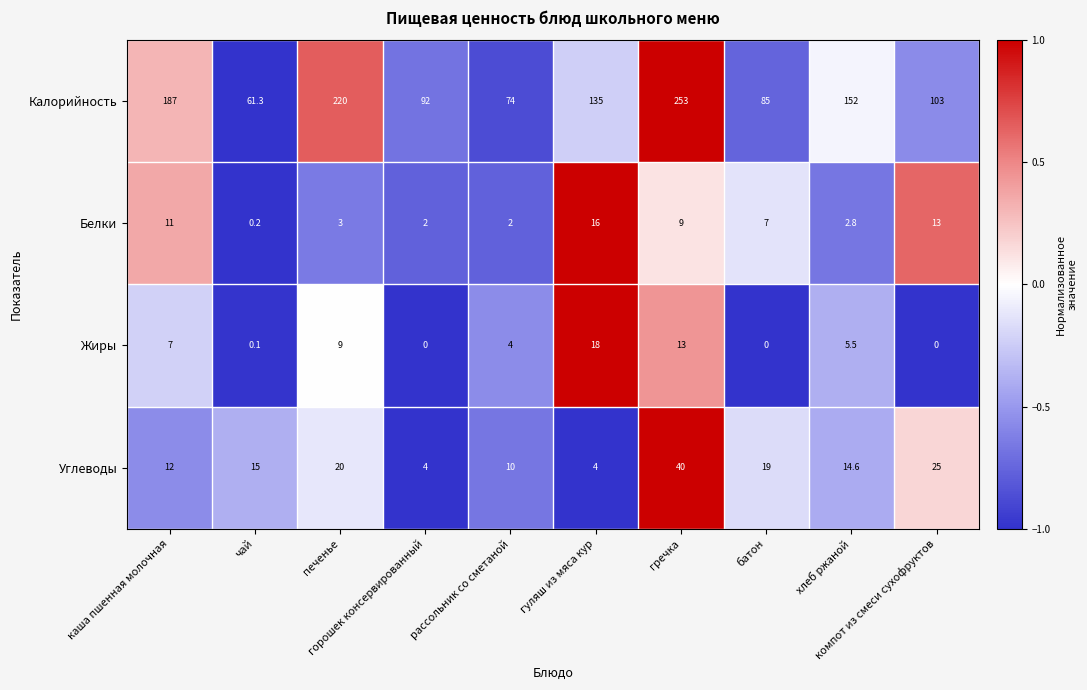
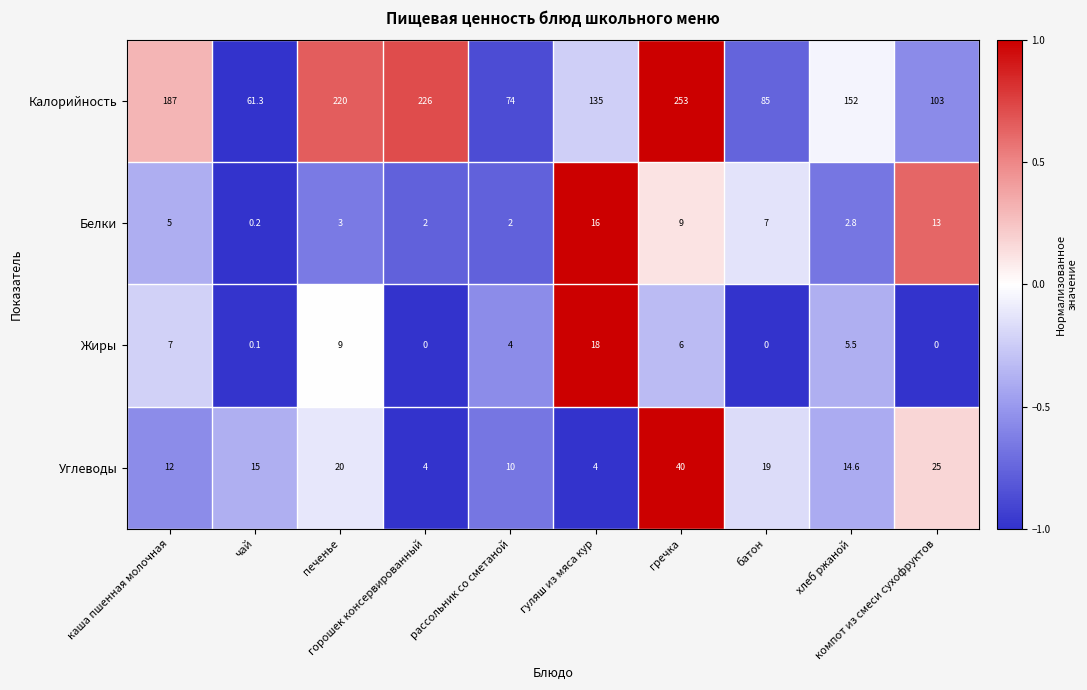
  {
    "Калорийность": {
      "каша пшенная молочная": 187,
      "чай": 61.3,
      "печенье": 220,
-     "горошек консервированный": 92,
+     "горошек консервированный": 226,
      "рассольник со сметаной": 74,
      "гуляш из мяса кур": 135,
      "гречка": 253,
      "батон": 85,
      "хлеб ржаной": 152,
      "компот из смеси сухофруктов": 103
    },
    "Белки": {
-     "каша пшенная молочная": 11,
+     "каша пшенная молочная": 5,
      "чай": 0.2,
      "печенье": 3,
      "горошек консервированный": 2,
      "рассольник со сметаной": 2,
      "гуляш из мяса кур": 16,
      "гречка": 9,
      "батон": 7,
      "хлеб ржаной": 2.8,
      "компот из смеси сухофруктов": 13
    },
    "Жиры": {
      "каша пшенная молочная": 7,
      "чай": 0.1,
      "печенье": 9,
      "горошек консервированный": 0,
      "рассольник со сметаной": 4,
      "гуляш из мяса кур": 18,
-     "гречка": 13,
+     "гречка": 6,
      "батон": 0,
      "хлеб ржаной": 5.5,
      "компот из смеси сухофруктов": 0
    },
    "Углеводы": {
      "каша пшенная молочная": 12,
      "чай": 15,
      "печенье": 20,
      "горошек консервированный": 4,
      "рассольник со сметаной": 10,
      "гуляш из мяса кур": 4,
      "гречка": 40,
      "батон": 19,
      "хлеб ржаной": 14.6,
      "компот из смеси сухофруктов": 25
    }
  }
